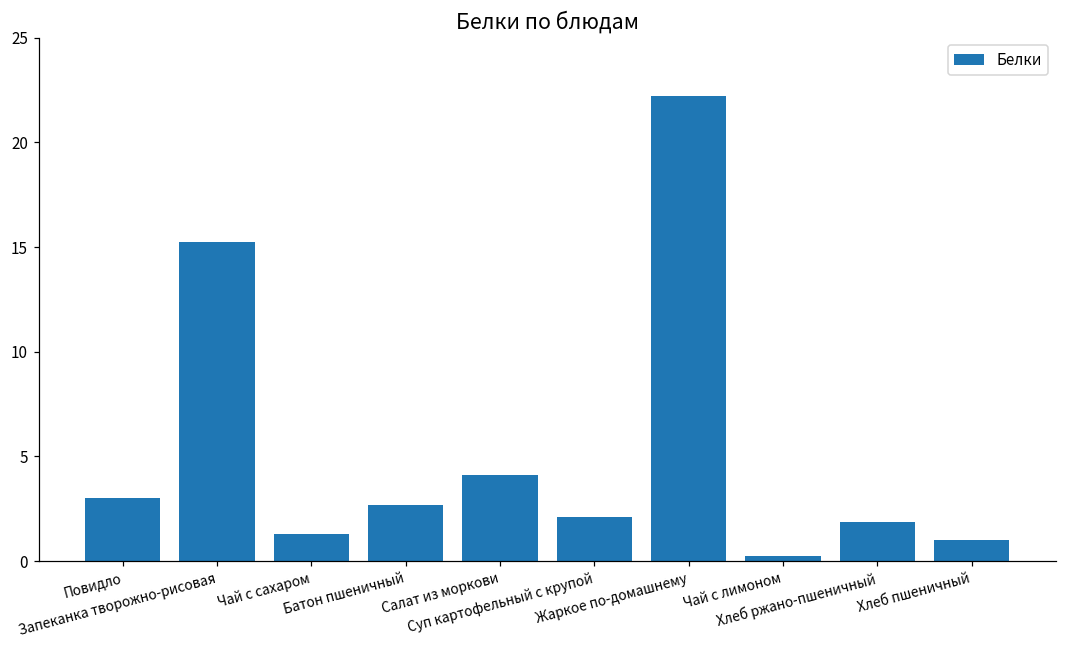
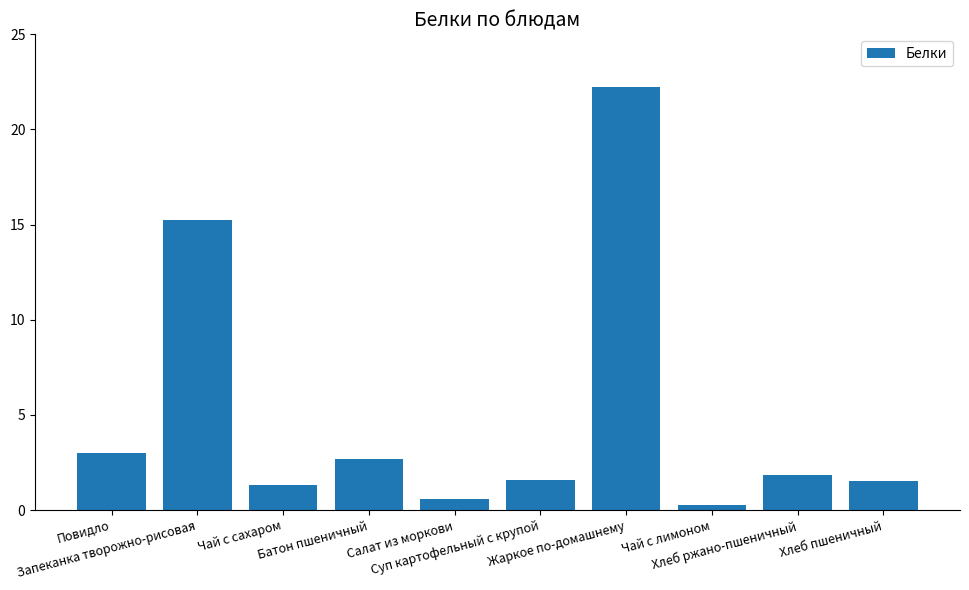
  {
    "Повидло": 3.0,
    "Запеканка творожно-рисовая": 15.2,
    "Чай с сахаром": 1.3,
    "Батон пшеничный": 2.7,
-   "Салат из моркови": 4.1,
-   "Суп картофельный с крупой": 2.1,
+   "Салат из моркови": 0.6,
+   "Суп картофельный с крупой": 1.6,
    "Жаркое по-домашнему": 22.2,
    "Чай с лимоном": 0.3,
    "Хлеб ржано-пшеничный": 1.9,
-   "Хлеб пшеничный": 1.0
+   "Хлеб пшеничный": 1.5
  }
